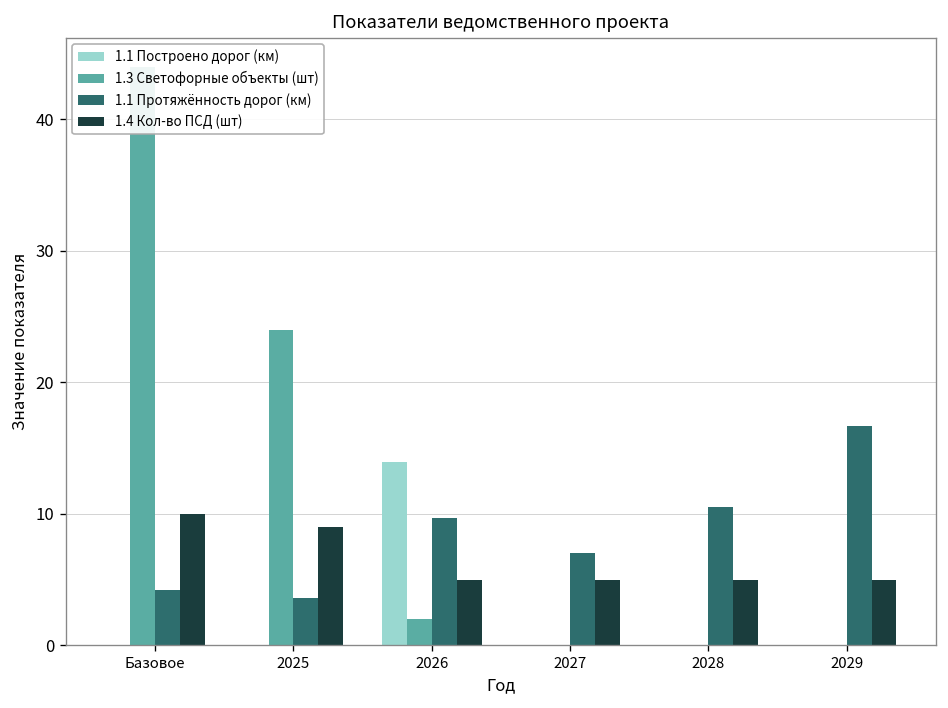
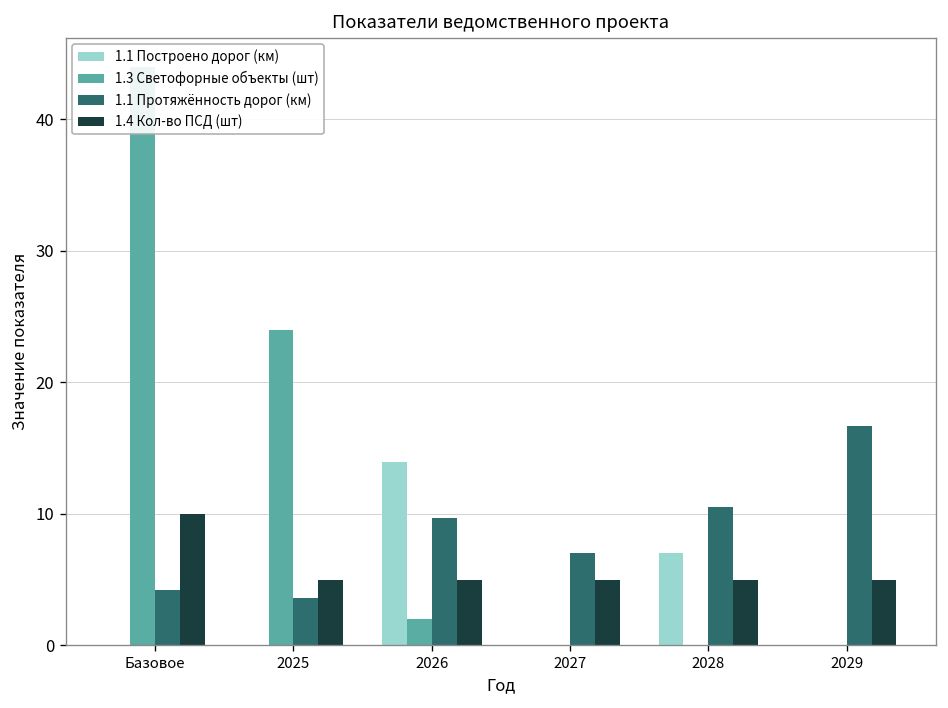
  {
    "1.1 Построено дорог (км)": {
      "Базовое": 0,
      "2025": 0,
      "2026": 14,
      "2027": 0,
-     "2028": 0,
+     "2028": 7,
      "2029": 0
    },
    "1.3 Светофорные объекты (шт)": {
      "2025": 24,
      "2026": 2,
      "2027": 0,
      "2028": 0,
      "2029": 0
    },
    "1.1 Протяжённость дорог (км)": {
      "Базовое": 4,
      "2025": 3.6,
      "2026": 9.7,
      "2027": 7,
      "2028": 10.5,
      "2029": 16.7
    },
    "1.4 Кол-во ПСД (шт)": {
      "Базовое": 10,
-     "2025": 9,
+     "2025": 5,
      "2026": 5,
      "2027": 5,
      "2028": 5,
      "2029": 5
    }
  }
